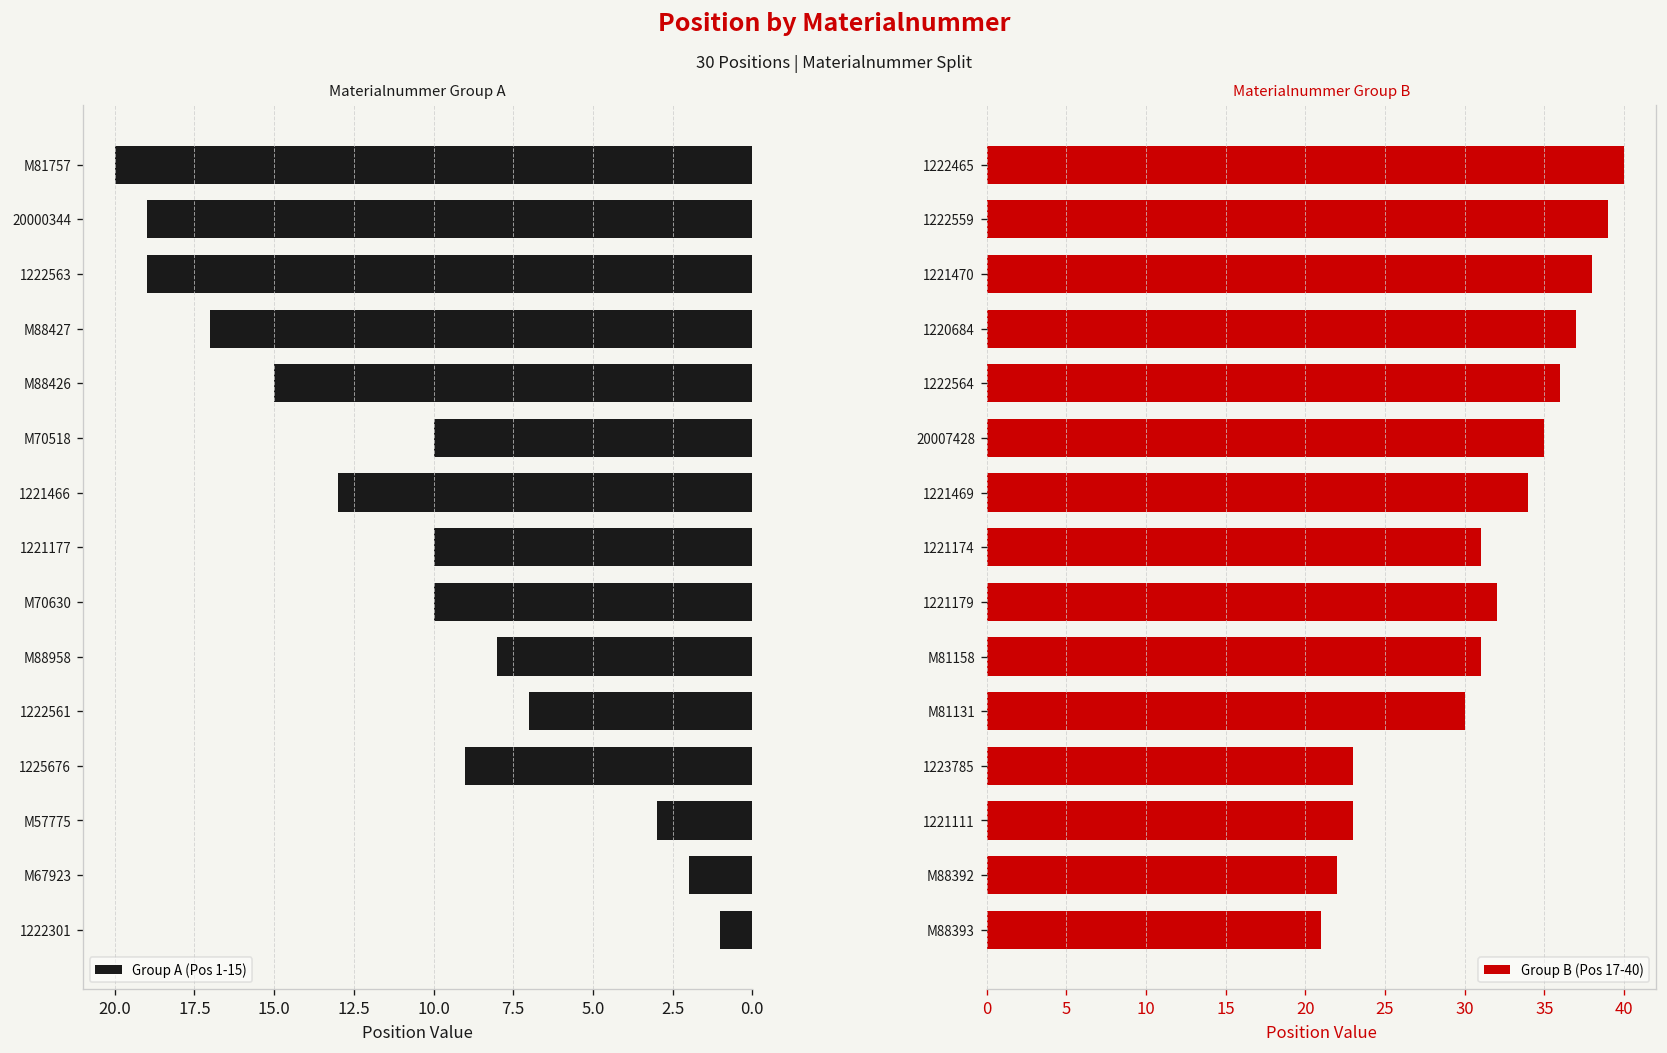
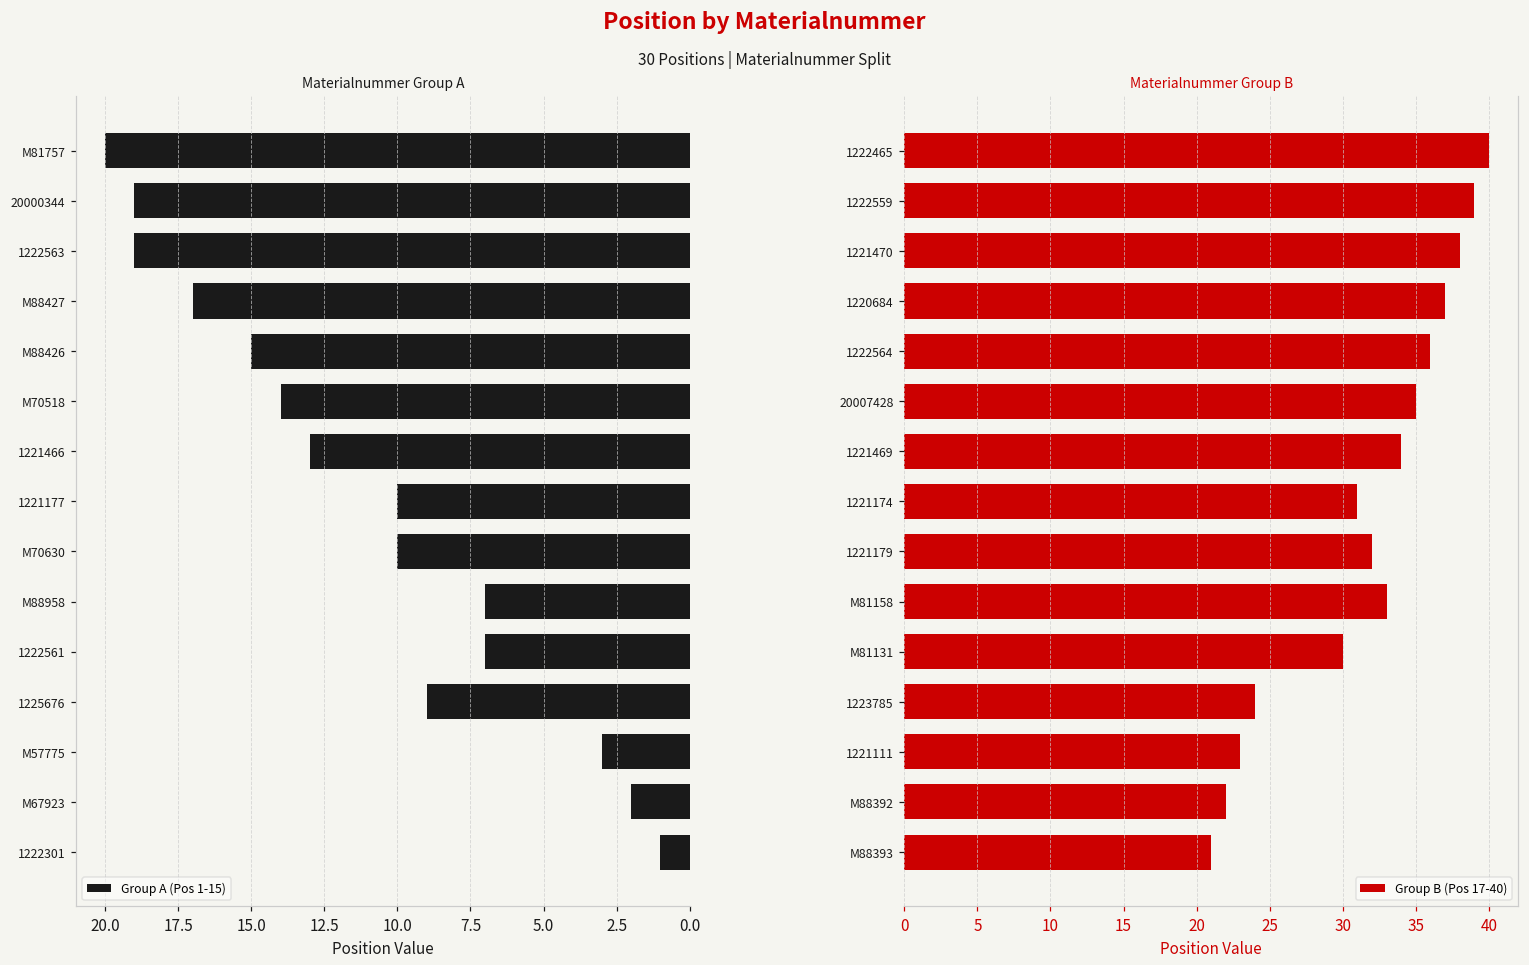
  {
    "Materialnummer Group A": {
      "M81757": 20,
      "20000344": 19,
      "1222563": 19,
      "M88427": 17,
      "M88426": 15,
-     "M70518": 10,
+     "M70518": 14,
      "1221466": 13,
      "1221177": 10,
      "M70630": 10,
-     "M88958": 8,
+     "M88958": 7,
      "1222561": 7,
      "1225676": 9,
      "M57775": 3,
      "M67923": 2,
      "1222301": 1
    },
    "Materialnummer Group B": {
      "1222465": 40,
      "1222559": 39,
      "1221470": 38,
      "1220684": 37,
      "1222564": 36,
      "20007428": 35,
      "1221469": 34,
      "1221174": 31,
      "1221179": 32,
-     "M81158": 31,
+     "M81158": 33,
      "M81131": 30,
-     "1223785": 23,
+     "1223785": 24,
      "1221111": 23,
      "M88392": 22,
      "M88393": 21
    }
  }
